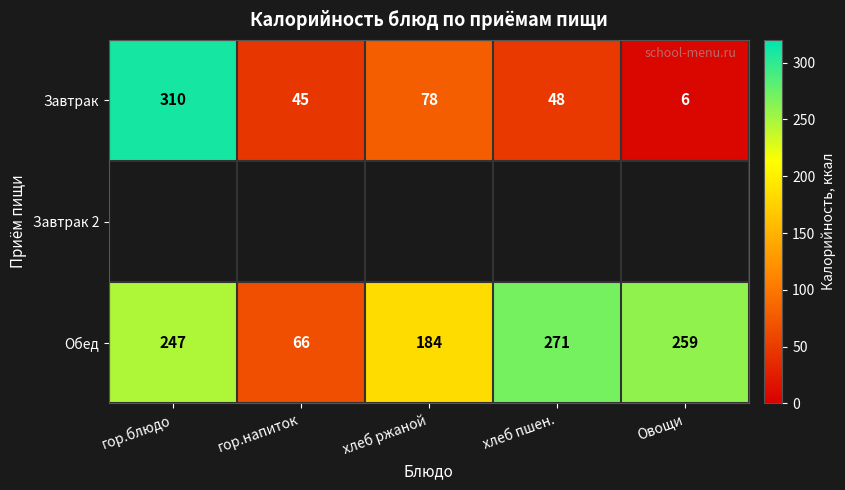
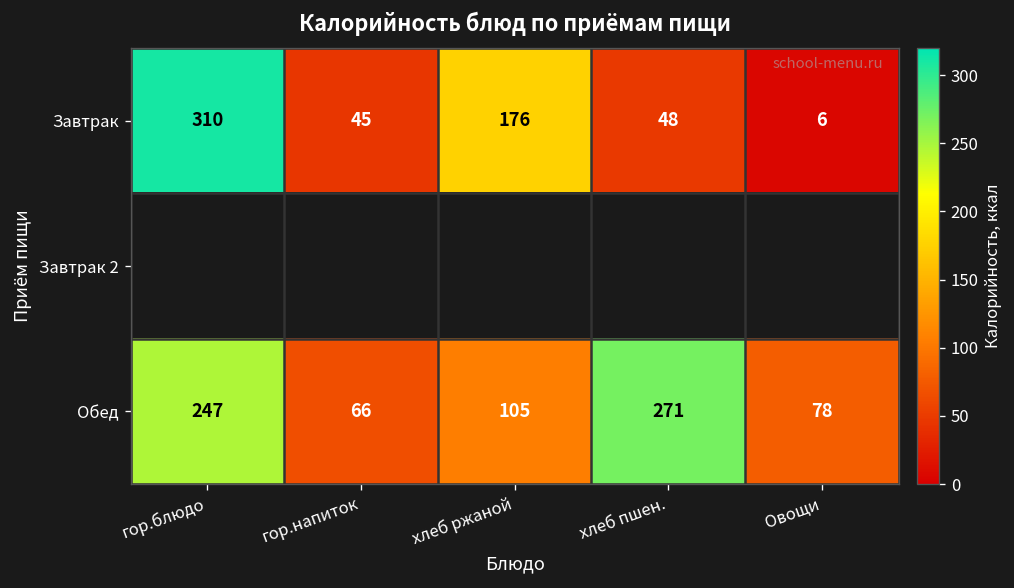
  {
    "Завтрак": {
      "гор.блюдо": 310,
      "гор.напиток": 45,
-     "хлеб ржаной": 78,
+     "хлеб ржаной": 176,
      "хлеб пшен.": 48
    },
    "Обед": {
      "гор.блюдо": 247,
      "гор.напиток": 66,
-     "хлеб ржаной": 184,
+     "хлеб ржаной": 105,
      "хлеб пшен.": 271,
-     "Овощи": 259
+     "Овощи": 78
    }
  }
